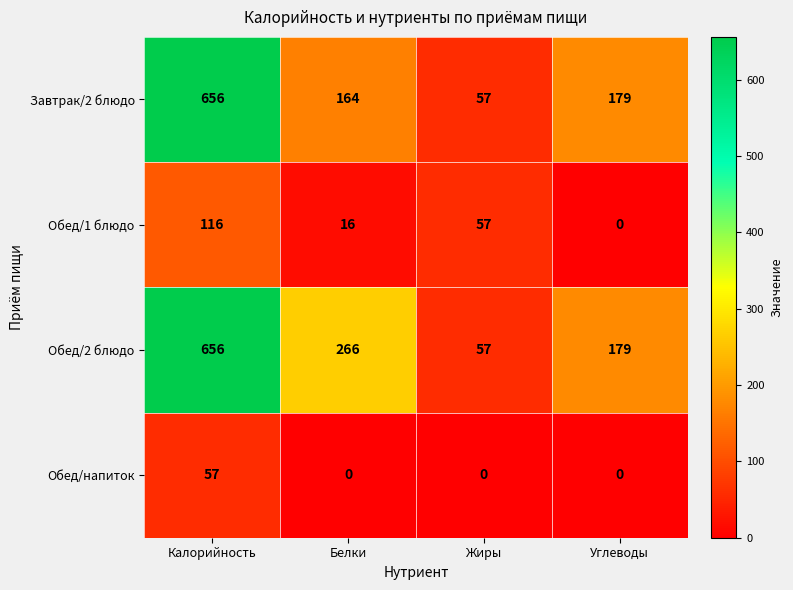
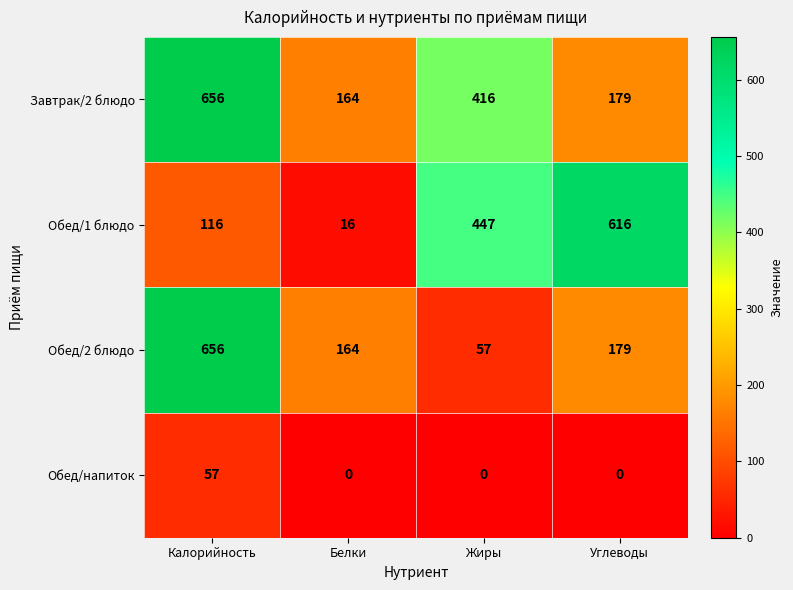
  {
    "Завтрак/2 блюдо": {
      "Калорийность": 656,
      "Белки": 164,
-     "Жиры": 57,
+     "Жиры": 416,
      "Углеводы": 179
    },
    "Обед/1 блюдо": {
      "Калорийность": 116,
      "Белки": 16,
-     "Жиры": 57,
-     "Углеводы": 0
+     "Жиры": 447,
+     "Углеводы": 616
    },
    "Обед/2 блюдо": {
      "Калорийность": 656,
-     "Белки": 266,
+     "Белки": 164,
      "Жиры": 57,
      "Углеводы": 179
    },
    "Обед/напиток": {
      "Калорийность": 57,
      "Белки": 0,
      "Жиры": 0,
      "Углеводы": 0
    }
  }
